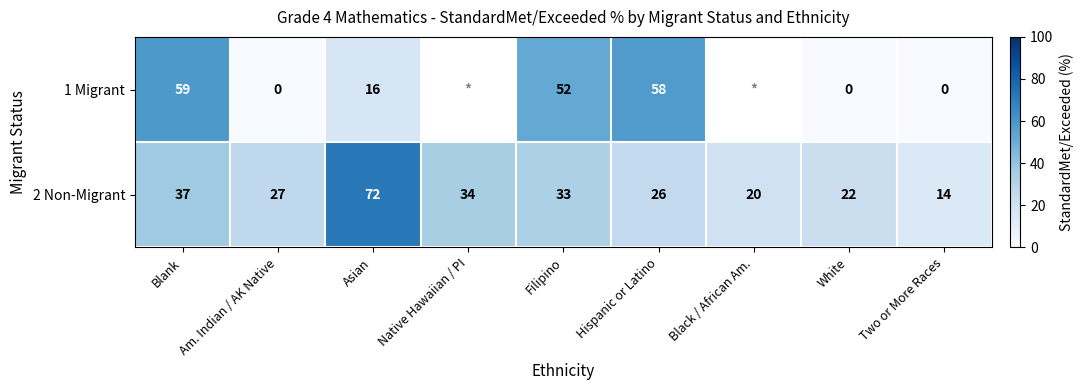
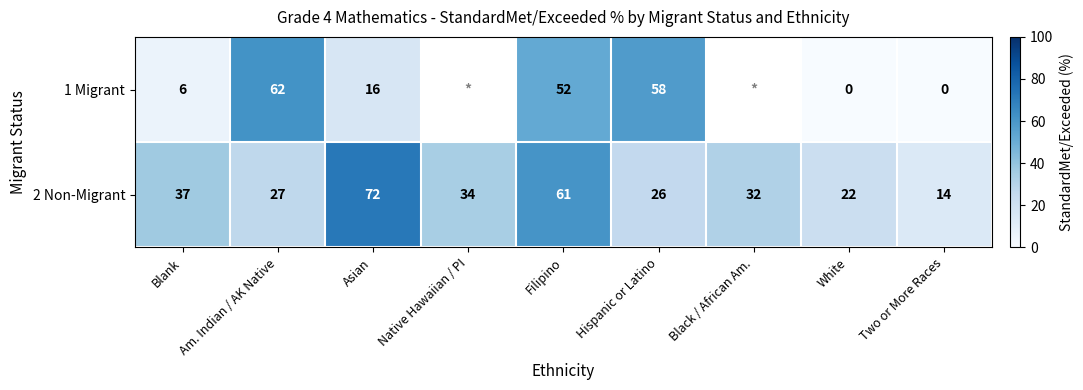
  {
    "1 Migrant": {
-     "Blank": 59,
-     "Am. Indian / AK Native": 0,
+     "Blank": 6,
+     "Am. Indian / AK Native": 62,
      "Asian": 16,
      "Filipino": 52,
      "Hispanic or Latino": 58,
      "White": 0,
      "Two or More Races": 0
    },
    "2 Non-Migrant": {
      "Blank": 37,
      "Am. Indian / AK Native": 27,
      "Asian": 72,
      "Native Hawaiian / PI": 34,
-     "Filipino": 33,
+     "Filipino": 61,
      "Hispanic or Latino": 26,
-     "Black / African Am.": 20,
+     "Black / African Am.": 32,
      "White": 22,
      "Two or More Races": 14
    }
  }
